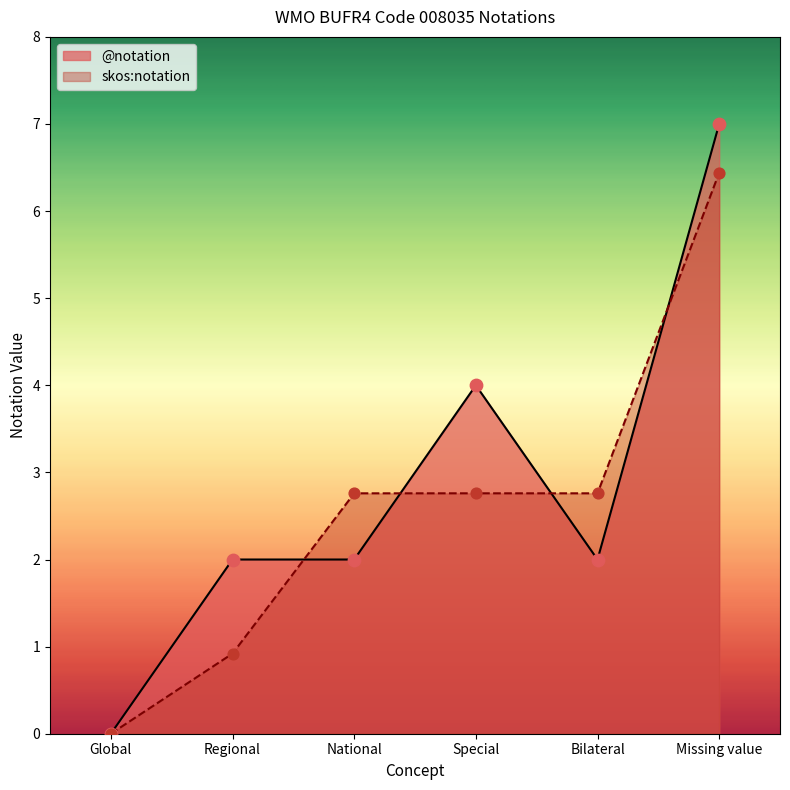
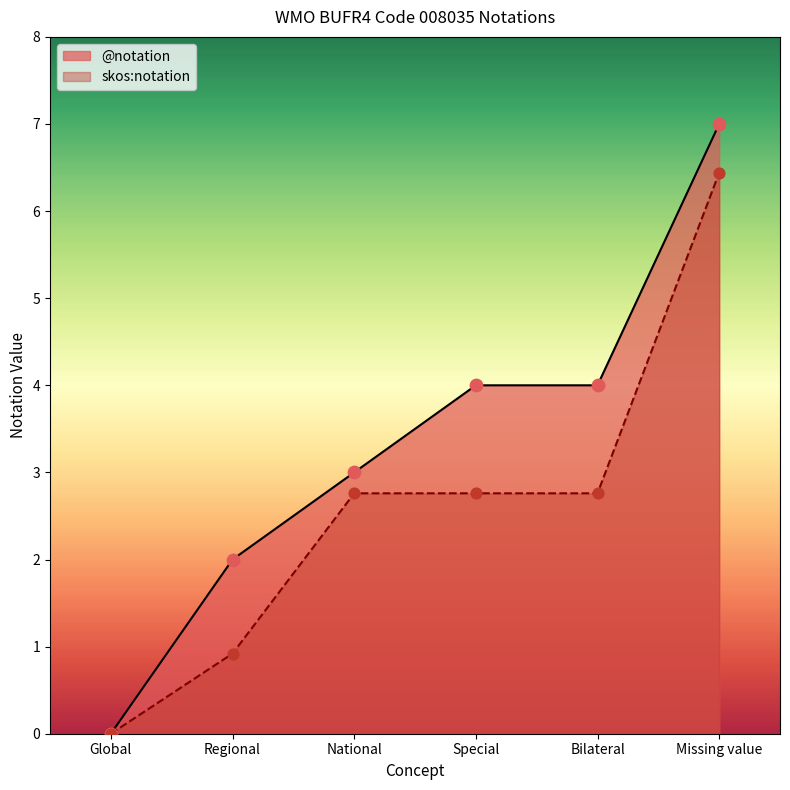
  {
    "@notation": {
      "Regional": 2,
-     "National": 2,
+     "National": 3,
      "Special": 4,
-     "Bilateral": 2,
+     "Bilateral": 4,
      "Missing value": 7
    },
    "skos:notation": {
      "Regional": 0.9,
      "National": 2.8,
      "Special": 2.8,
      "Bilateral": 2.8,
      "Missing value": 6.4
    }
  }
